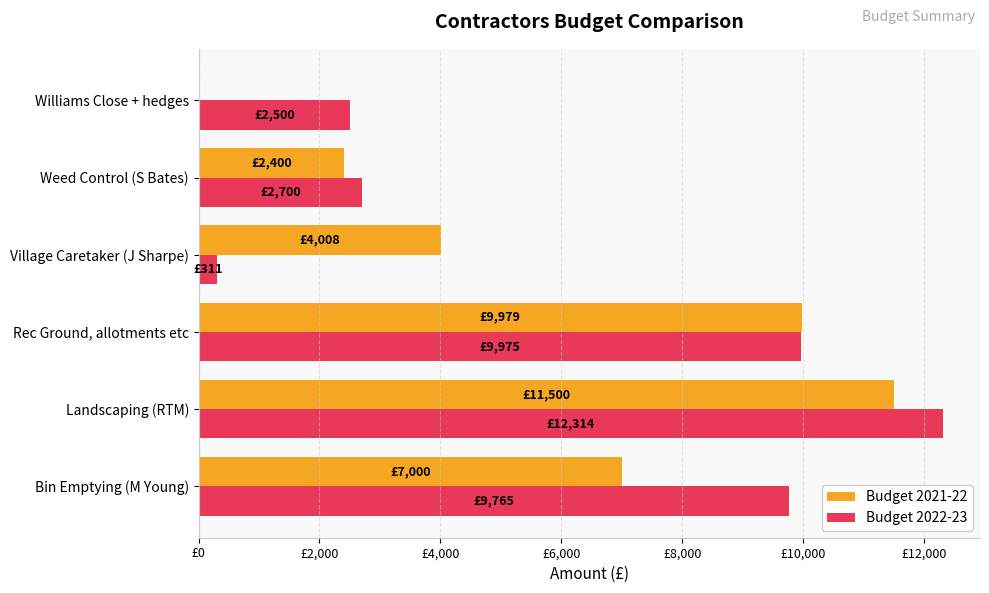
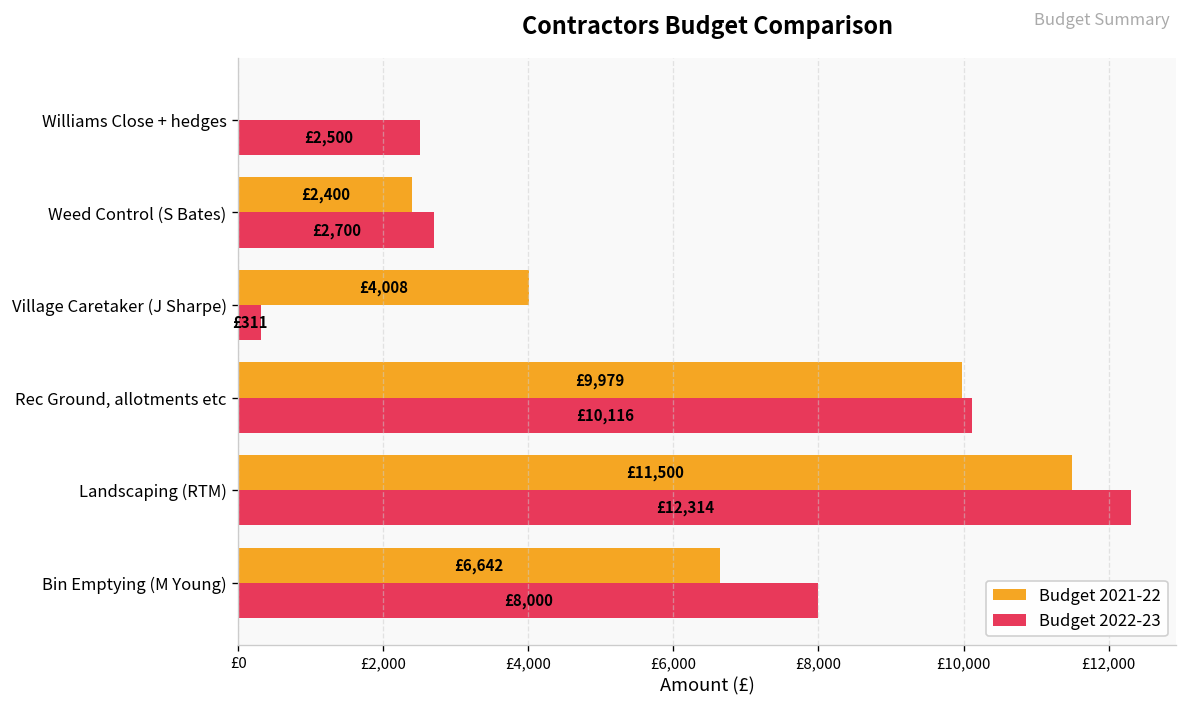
  {
    "Budget 2021-22": {
      "Weed Control (S Bates)": "£2,400",
      "Village Caretaker (J Sharpe)": "£4,008",
      "Rec Ground, allotments etc": "£9,979",
      "Landscaping (RTM)": "£11,500",
-     "Bin Emptying (M Young)": "£7,000"
+     "Bin Emptying (M Young)": "£6,642"
    },
    "Budget 2022-23": {
      "Williams Close + hedges": "£2,500",
      "Weed Control (S Bates)": "£2,700",
      "Village Caretaker (J Sharpe)": "£311",
-     "Rec Ground, allotments etc": "£9,975",
+     "Rec Ground, allotments etc": "£10,116",
      "Landscaping (RTM)": "£12,314",
-     "Bin Emptying (M Young)": "£9,765"
+     "Bin Emptying (M Young)": "£8,000"
    }
  }
